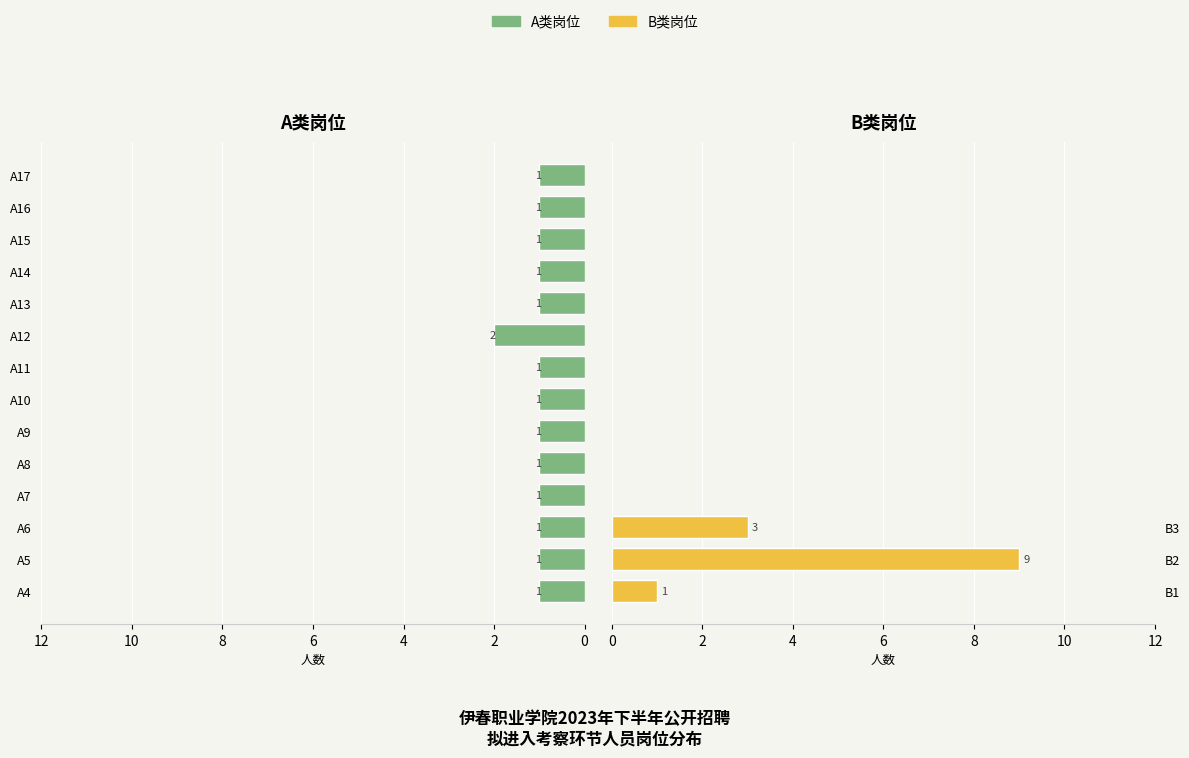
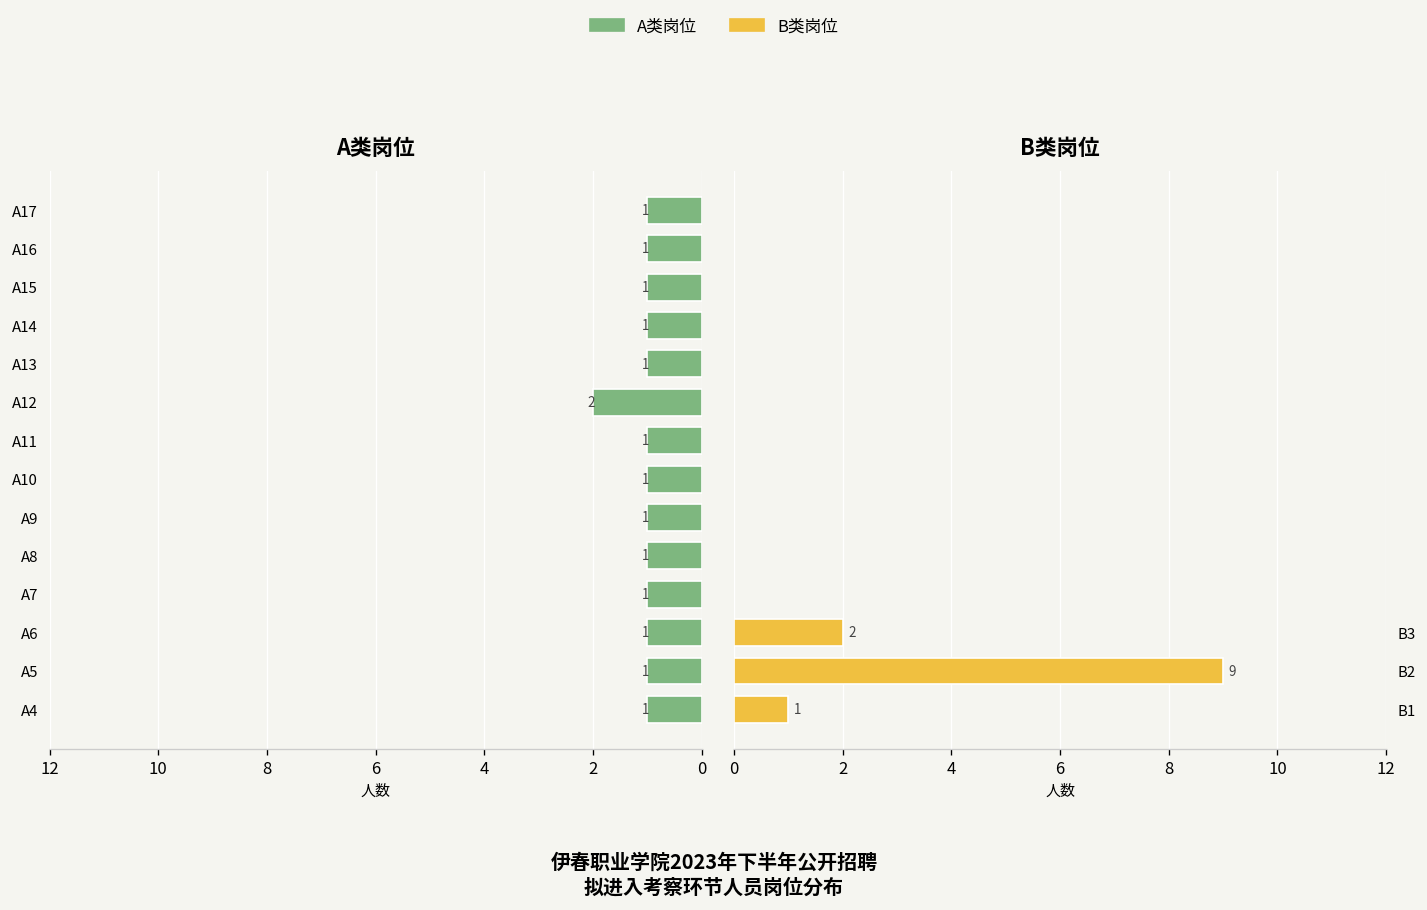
  {
    "A类岗位": {
      "A17": 1,
      "A16": 1,
      "A15": 1,
      "A14": 1,
      "A13": 1,
      "A12": 2,
      "A11": 1,
      "A10": 1,
      "A9": 1,
      "A8": 1,
      "A7": 1,
      "A6": 1,
      "A5": 1,
      "A4": 1
    },
    "B类岗位": {
-     "B3": 3,
+     "B3": 2,
      "B2": 9,
      "B1": 1
    }
  }
